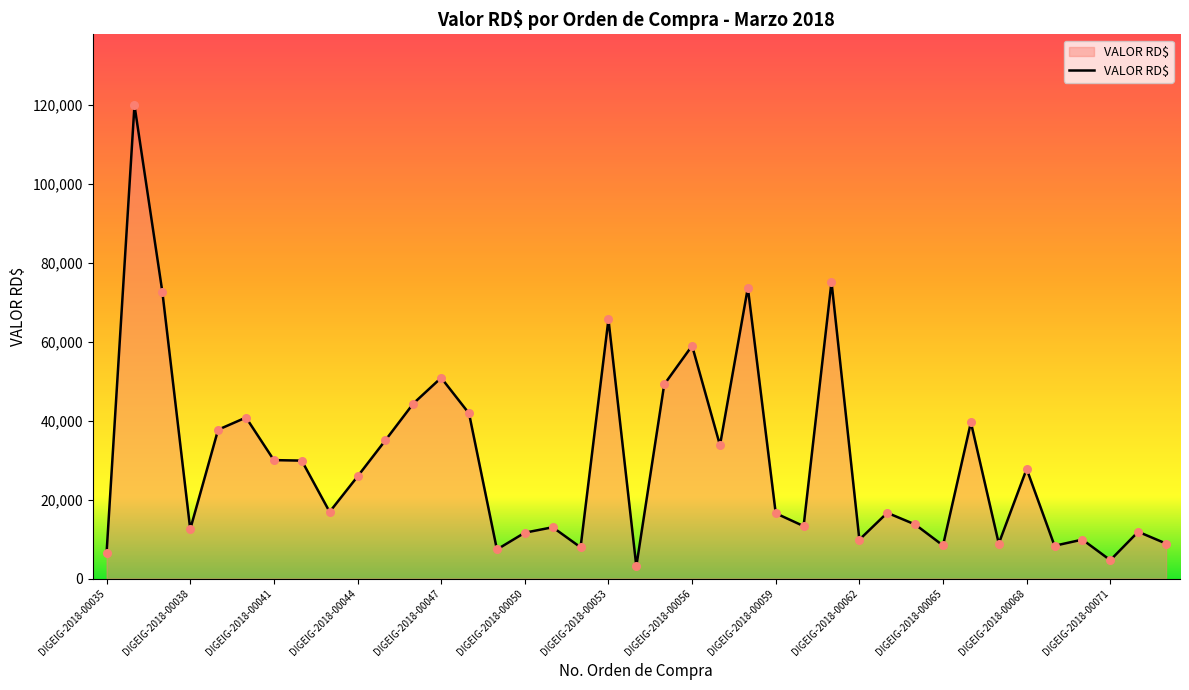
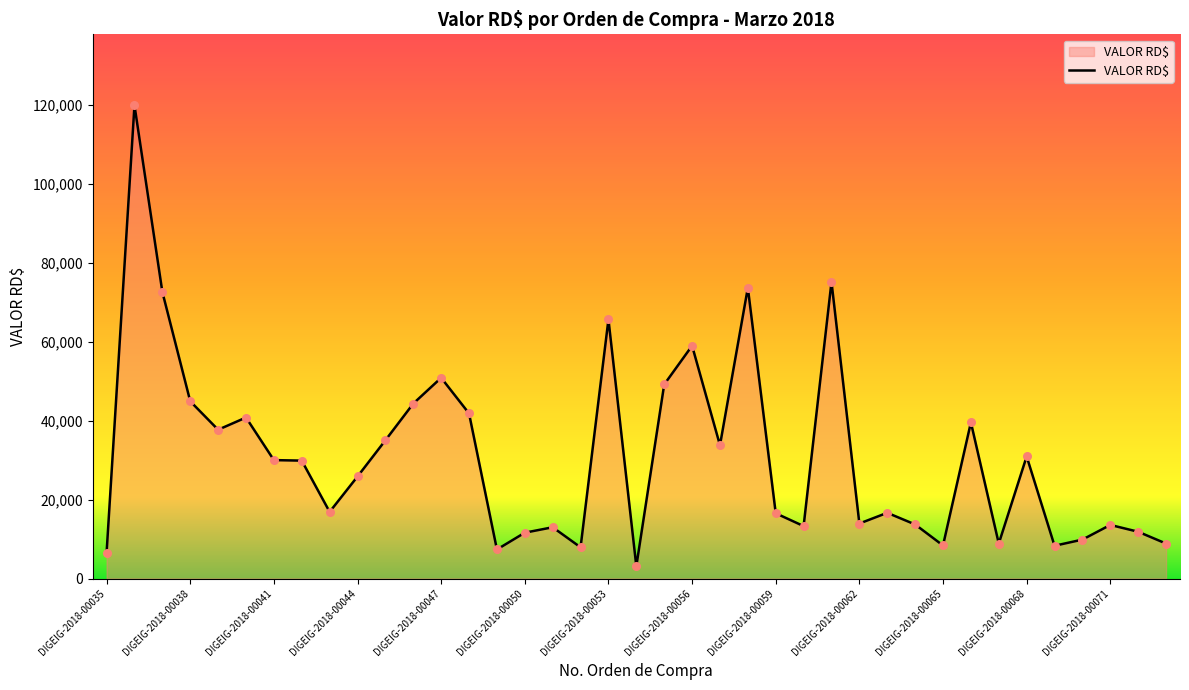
  {
    "DIGEIG-2018-00035": "7,000",
-   "DIGEIG-2018-00038": "12,000",
+   "DIGEIG-2018-00038": "45,000",
    "DIGEIG-2018-00041": "30,000",
    "DIGEIG-2018-00044": "26,000",
    "DIGEIG-2018-00047": "51,000",
    "DIGEIG-2018-00050": "12,000",
    "DIGEIG-2018-00053": "66,000",
    "DIGEIG-2018-00056": "59,000",
    "DIGEIG-2018-00059": "17,000",
-   "DIGEIG-2018-00062": "10,000",
+   "DIGEIG-2018-00062": "14,000",
    "DIGEIG-2018-00065": "8,000",
-   "DIGEIG-2018-00068": "28,000",
-   "DIGEIG-2018-00071": "5,000"
+   "DIGEIG-2018-00068": "31,000",
+   "DIGEIG-2018-00071": "14,000"
  }
